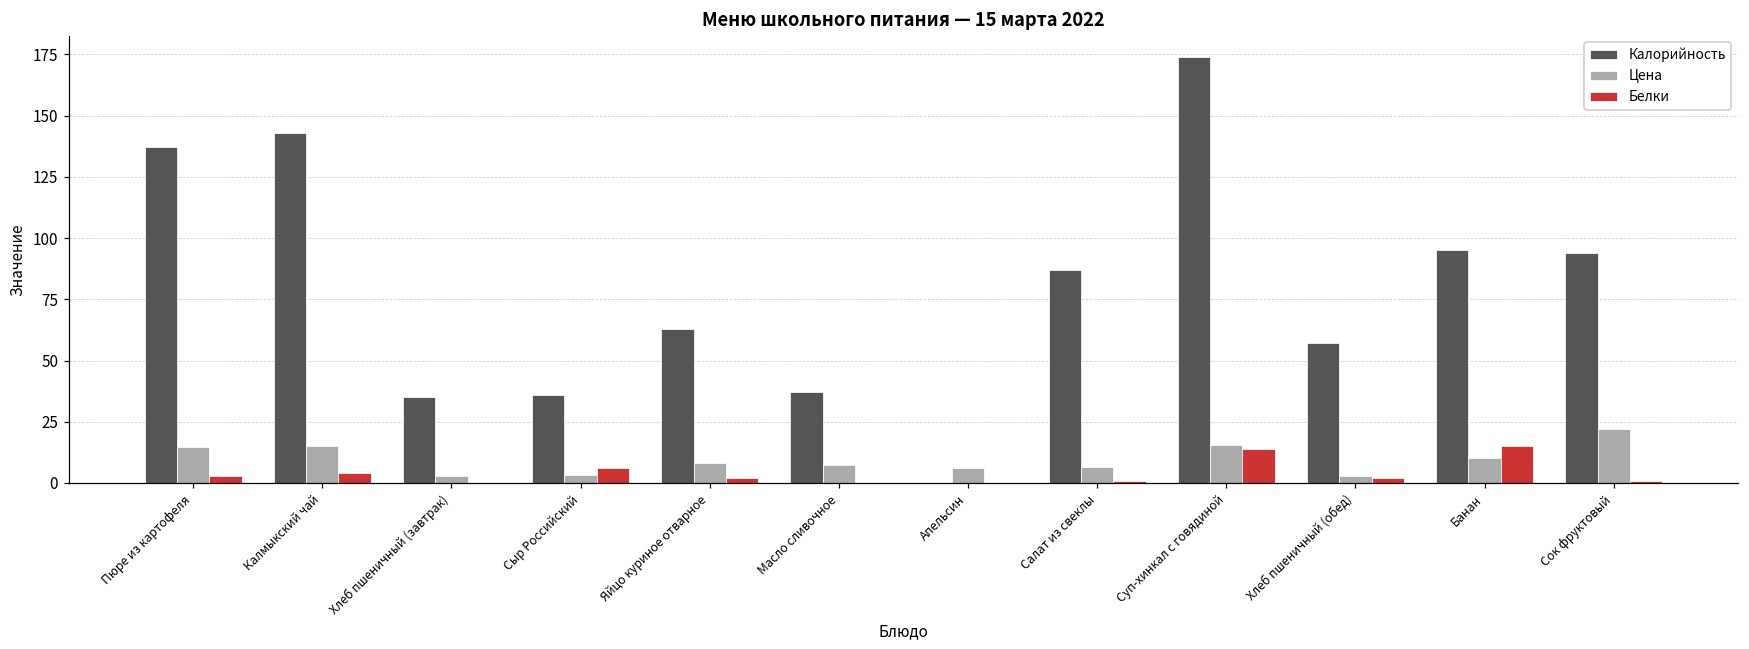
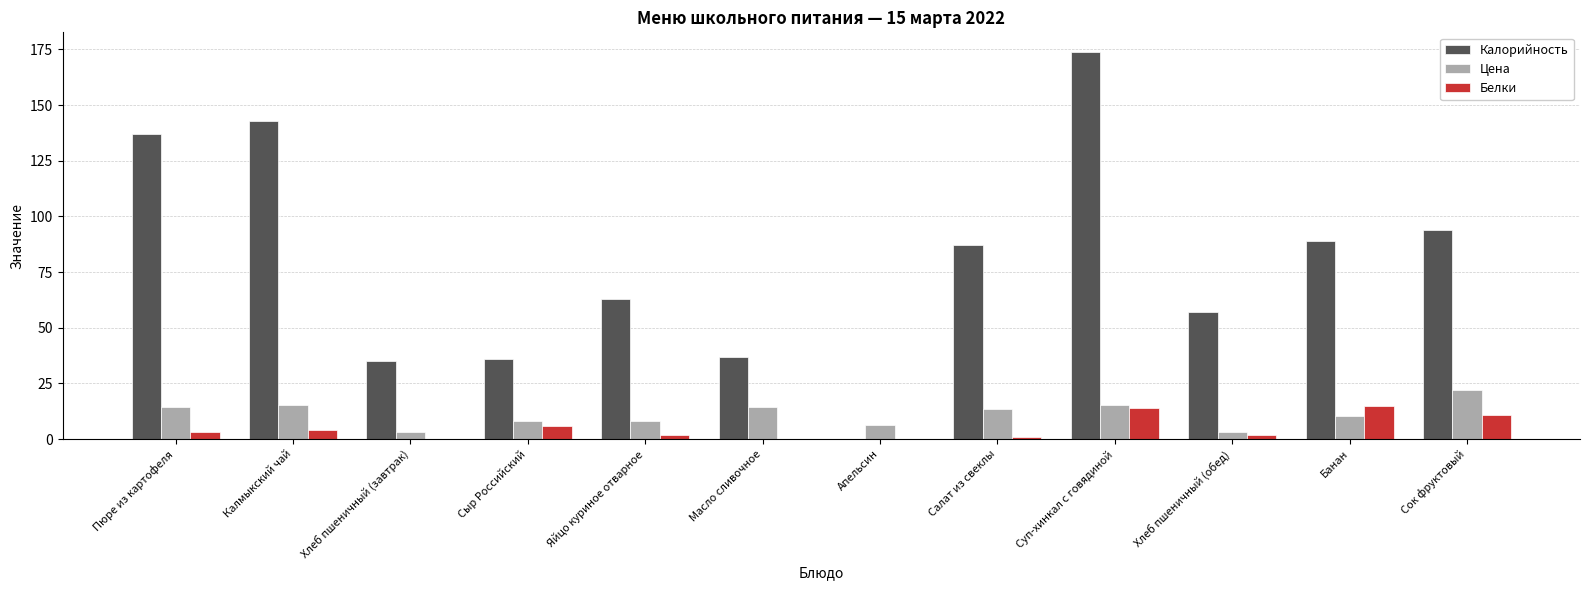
  {
    "Калорийность": {
      "Пюре из картофеля": 137,
      "Калмыкский чай": 143,
      "Хлеб пшеничный (завтрак)": 35,
      "Сыр Российский": 36,
      "Яйцо куриное отварное": 63,
      "Масло сливочное": 37,
      "Апельсин": 0,
      "Салат из свеклы": 87,
      "Суп-хинкал с говядиной": 174,
      "Хлеб пшеничный (обед)": 57,
-     "Банан": 95,
+     "Банан": 89,
      "Сок фруктовый": 94
    },
    "Цена": {
      "Пюре из картофеля": 15,
      "Калмыкский чай": 15,
      "Хлеб пшеничный (завтрак)": 3,
-     "Сыр Российский": 3,
+     "Сыр Российский": 8,
      "Яйцо куриное отварное": 8,
-     "Масло сливочное": 7,
+     "Масло сливочное": 14,
      "Апельсин": 6,
-     "Салат из свеклы": 7,
+     "Салат из свеклы": 14,
      "Суп-хинкал с говядиной": 16,
      "Хлеб пшеничный (обед)": 3,
      "Банан": 10,
      "Сок фруктовый": 22
    },
    "Белки": {
      "Пюре из картофеля": 3,
      "Калмыкский чай": 4,
      "Сыр Российский": 6,
      "Яйцо куриное отварное": 2,
      "Масло сливочное": 0,
      "Апельсин": 0,
      "Суп-хинкал с говядиной": 14,
      "Хлеб пшеничный (обед)": 2,
      "Банан": 15,
-     "Сок фруктовый": 1
+     "Сок фруктовый": 11
    }
  }
